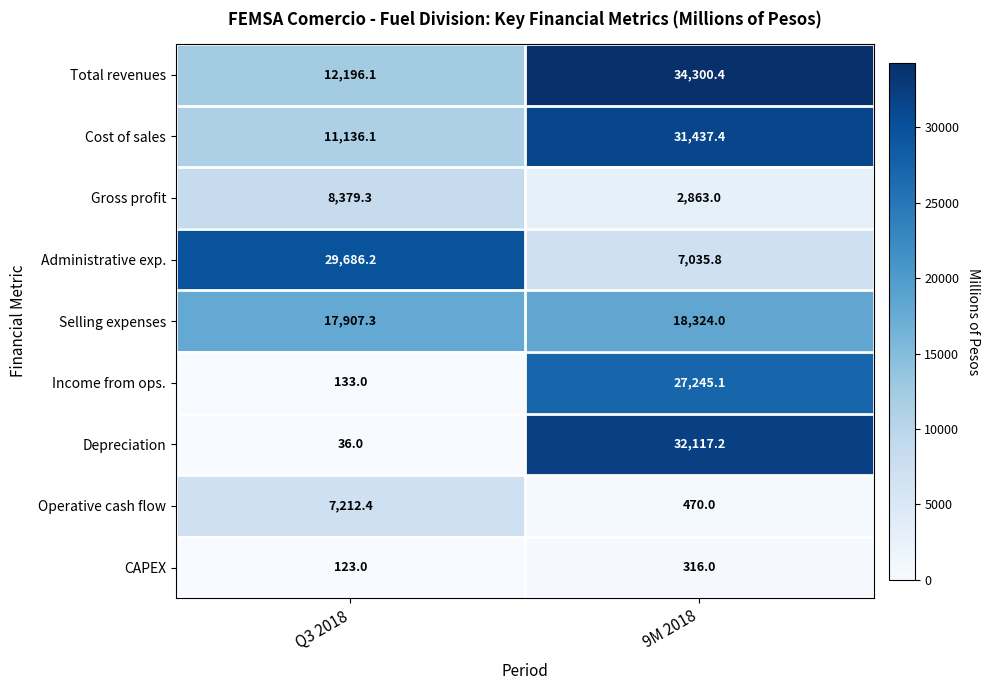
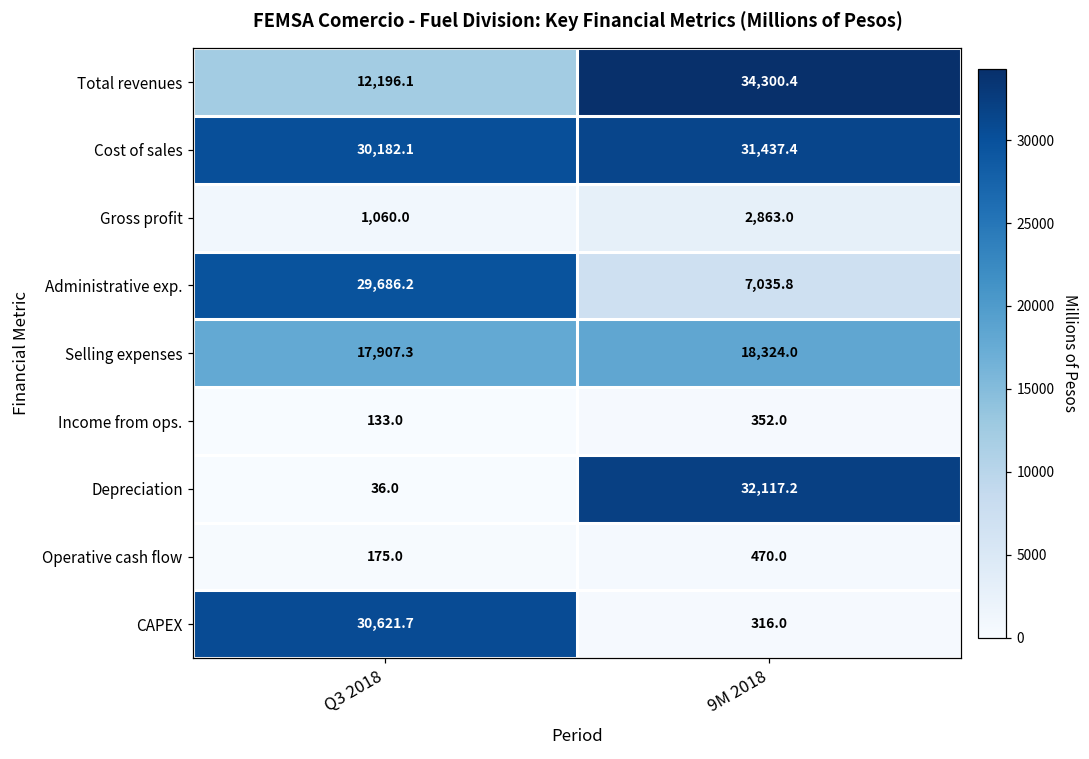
  {
    "Total revenues": {
      "Q3 2018": "12,196.1",
      "9M 2018": "34,300.4"
    },
    "Cost of sales": {
-     "Q3 2018": "11,136.1",
+     "Q3 2018": "30,182.1",
      "9M 2018": "31,437.4"
    },
    "Gross profit": {
-     "Q3 2018": "8,379.3",
+     "Q3 2018": "1,060.0",
      "9M 2018": "2,863.0"
    },
    "Administrative exp.": {
      "Q3 2018": "29,686.2",
      "9M 2018": "7,035.8"
    },
    "Selling expenses": {
      "Q3 2018": "17,907.3",
      "9M 2018": "18,324.0"
    },
    "Income from ops.": {
      "Q3 2018": "133.0",
-     "9M 2018": "27,245.1"
+     "9M 2018": "352.0"
    },
    "Depreciation": {
      "Q3 2018": "36.0",
      "9M 2018": "32,117.2"
    },
    "Operative cash flow": {
-     "Q3 2018": "7,212.4",
+     "Q3 2018": "175.0",
      "9M 2018": "470.0"
    },
    "CAPEX": {
-     "Q3 2018": "123.0",
+     "Q3 2018": "30,621.7",
      "9M 2018": "316.0"
    }
  }
